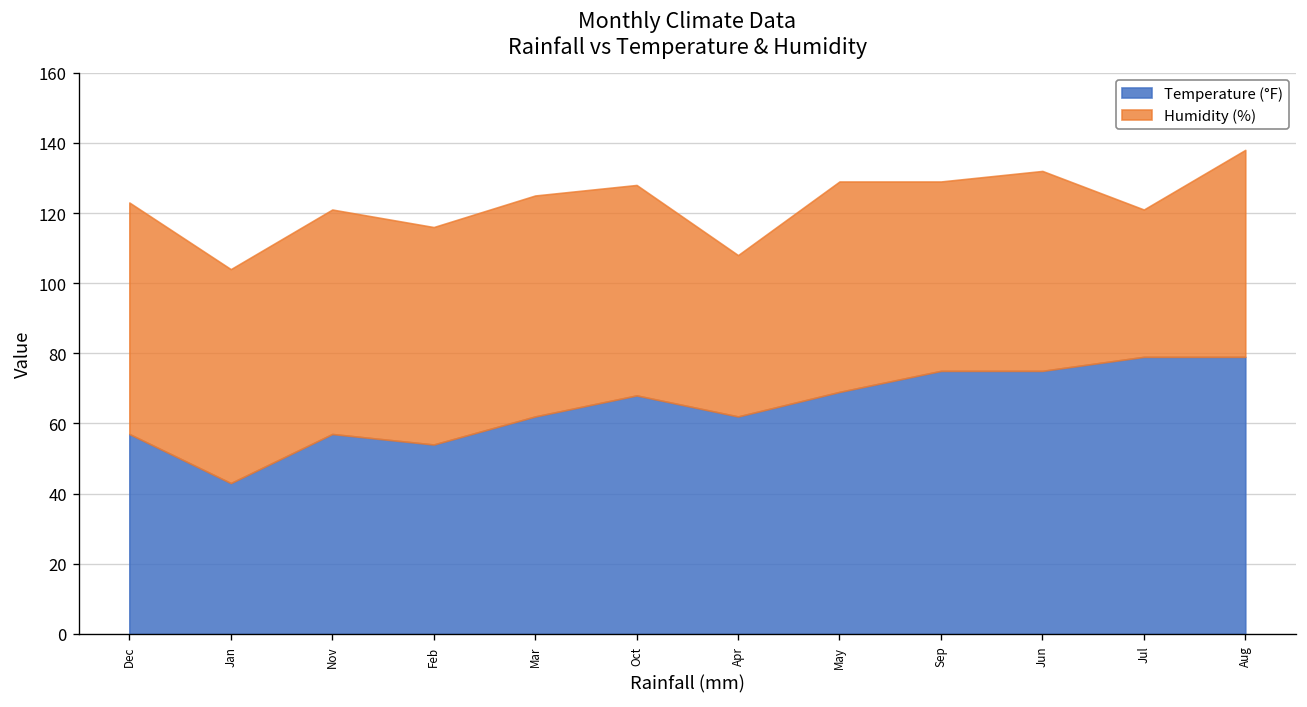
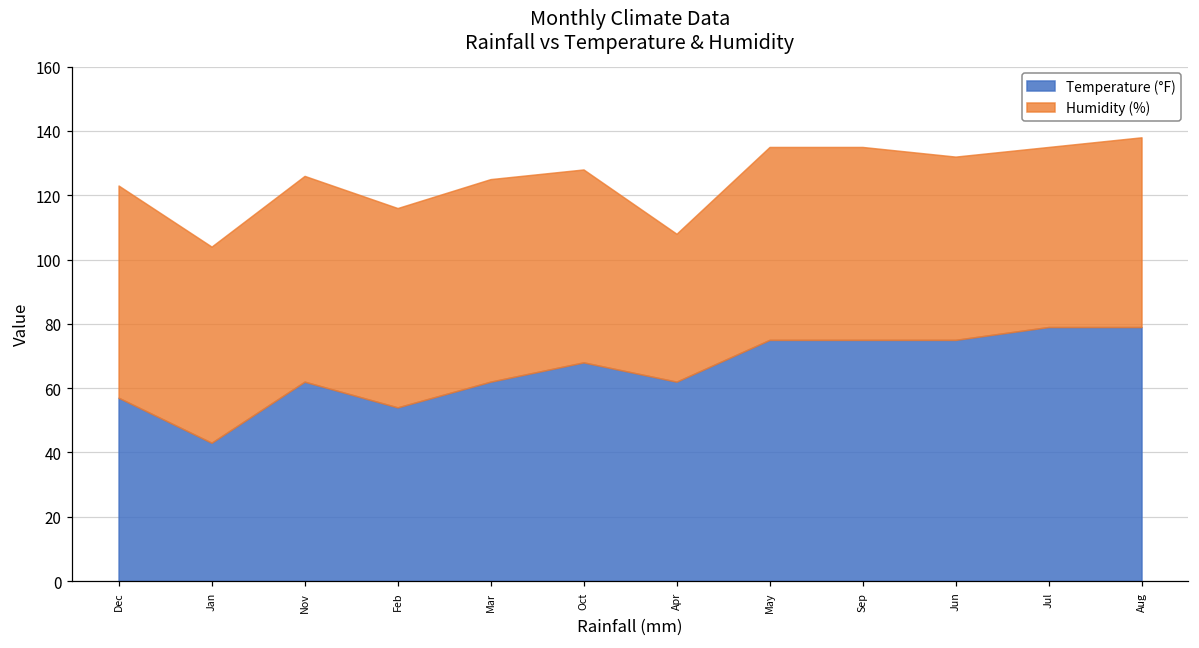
  {
    "Temperature (°F)": {
      "Dec": 57,
      "Jan": 43,
-     "Nov": 57,
+     "Nov": 62,
      "Feb": 54,
      "Mar": 62,
      "Oct": 68,
      "Apr": 62,
-     "May": 69,
+     "May": 75,
      "Sep": 75,
      "Jun": 75,
      "Jul": 79,
      "Aug": 79
    },
    "Humidity (%)": {
      "Dec": 66,
      "Jan": 61,
      "Nov": 64,
      "Feb": 62,
      "Mar": 63,
      "Oct": 60,
      "Apr": 46,
      "May": 60,
-     "Sep": 54,
+     "Sep": 60,
      "Jun": 57,
-     "Jul": 42,
+     "Jul": 56,
      "Aug": 59
    }
  }
